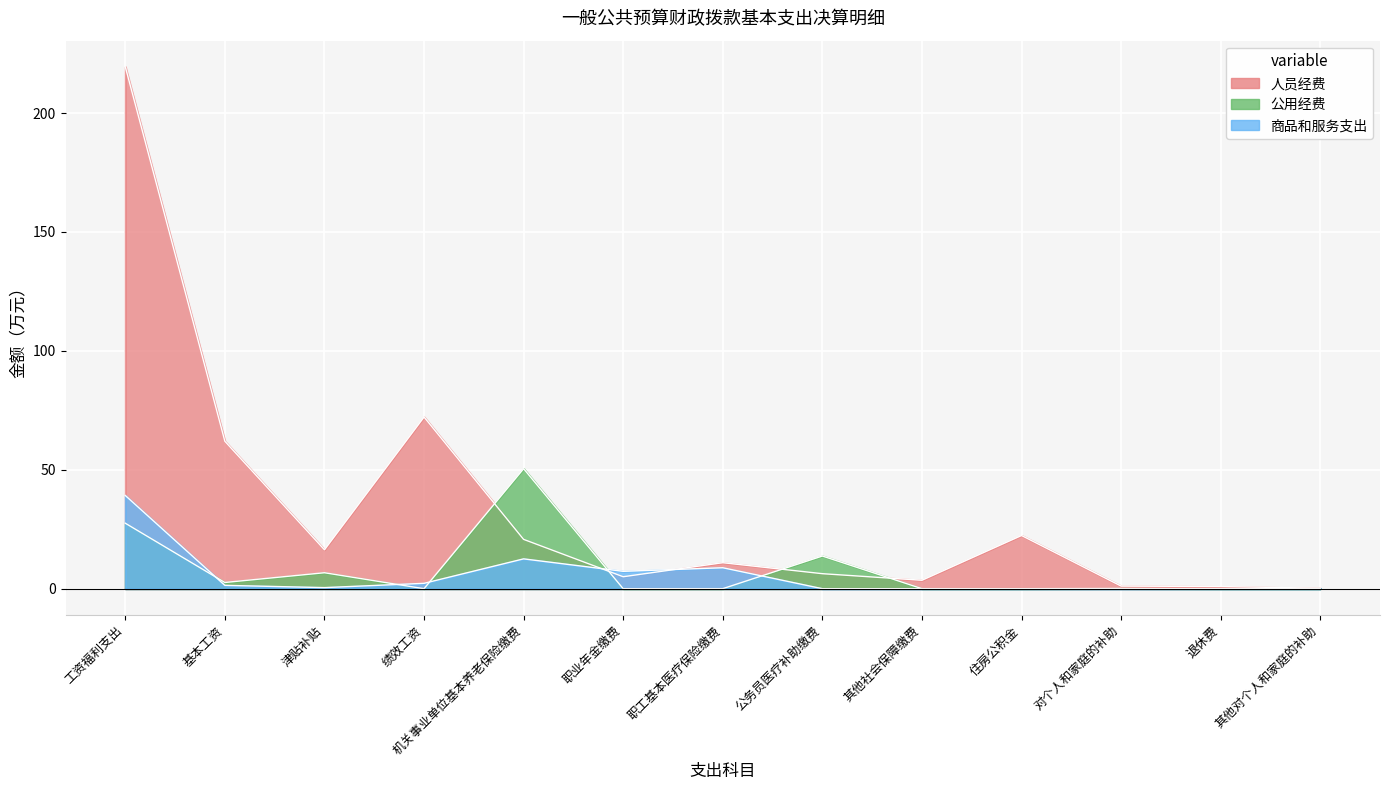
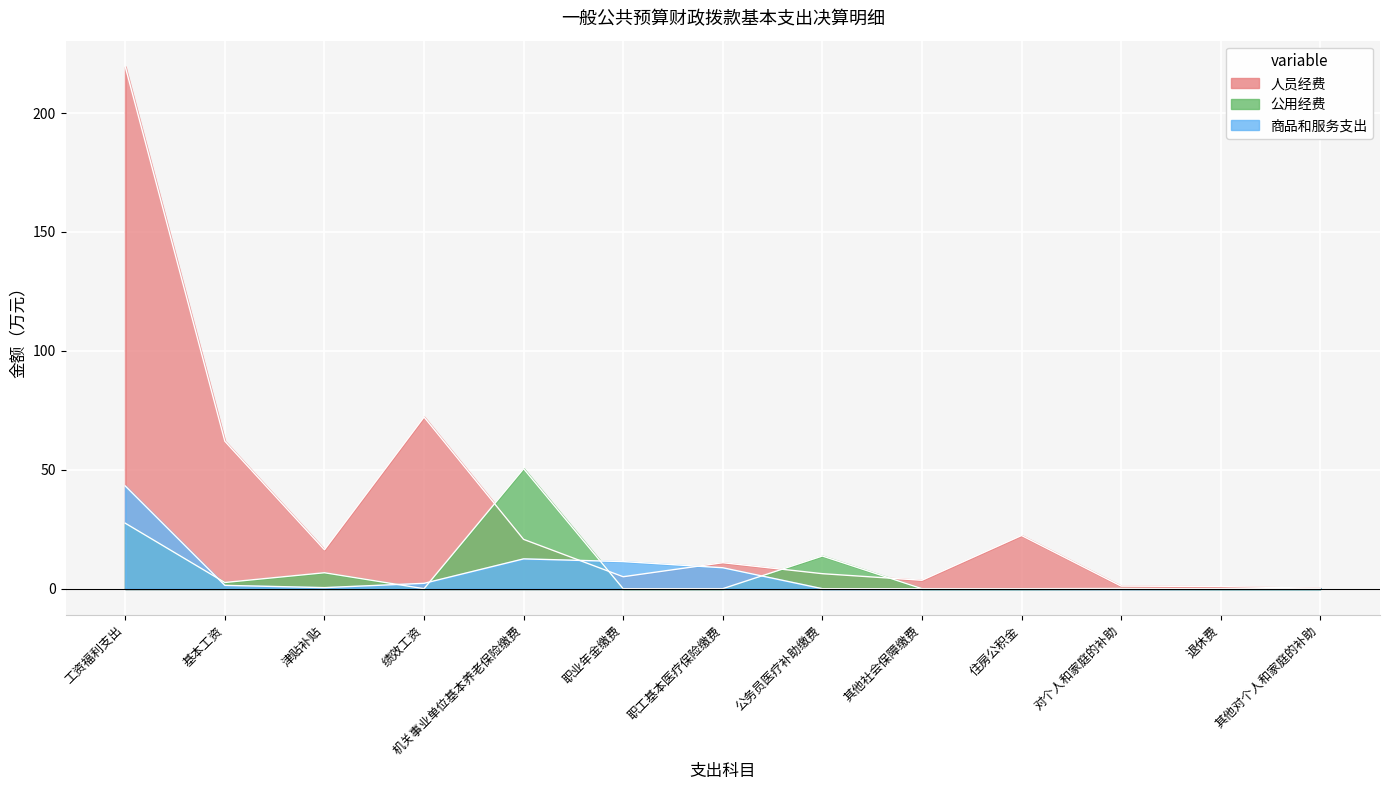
  {
    "人员经费": {
      "工资福利支出": 219,
      "基本工资": 62,
      "津贴补贴": 16,
      "绩效工资": 72,
      "机关事业单位基本养老保险缴费": 21,
      "职业年金缴费": 5,
      "职工基本医疗保险缴费": 11,
      "公务员医疗补助缴费": 6,
      "其他社会保障缴费": 4,
      "住房公积金": 22
    },
    "公用经费": {
      "工资福利支出": 28,
      "基本工资": 3,
      "津贴补贴": 7,
      "绩效工资": 0,
      "机关事业单位基本养老保险缴费": 50,
      "职业年金缴费": 0,
      "职工基本医疗保险缴费": 0,
      "公务员医疗补助缴费": 14
    },
    "商品和服务支出": {
-     "工资福利支出": 39,
+     "工资福利支出": 43,
      "基本工资": 1,
      "津贴补贴": 0,
      "绩效工资": 2,
      "机关事业单位基本养老保险缴费": 13,
-     "职业年金缴费": 7,
+     "职业年金缴费": 11,
      "职工基本医疗保险缴费": 9,
      "公务员医疗补助缴费": 0
    }
  }
